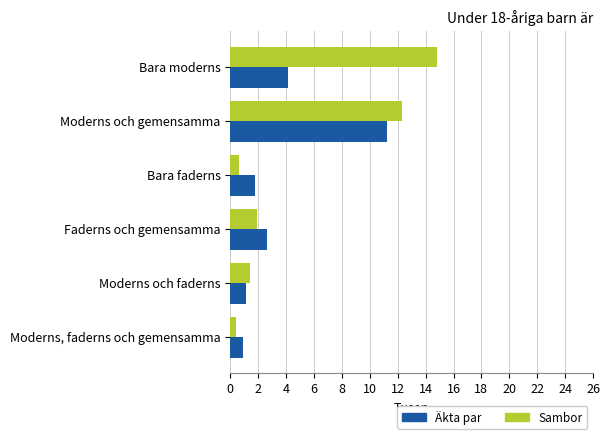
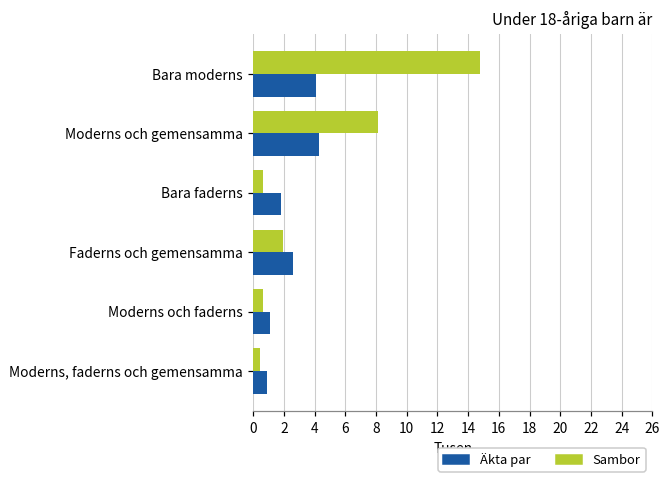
  {
    "Äkta par": {
      "Bara moderns": 4.1,
-     "Moderns och gemensamma": 11.2,
+     "Moderns och gemensamma": 4.3,
      "Bara faderns": 1.8,
      "Faderns och gemensamma": 2.6,
      "Moderns och faderns": 1.1,
      "Moderns, faderns och gemensamma": 0.9
    },
    "Sambor": {
      "Bara moderns": 14.8,
-     "Moderns och gemensamma": 12.3,
+     "Moderns och gemensamma": 8.1,
      "Bara faderns": 0.6,
      "Faderns och gemensamma": 1.9,
-     "Moderns och faderns": 1.4,
+     "Moderns och faderns": 0.6,
      "Moderns, faderns och gemensamma": 0.4
    }
  }
